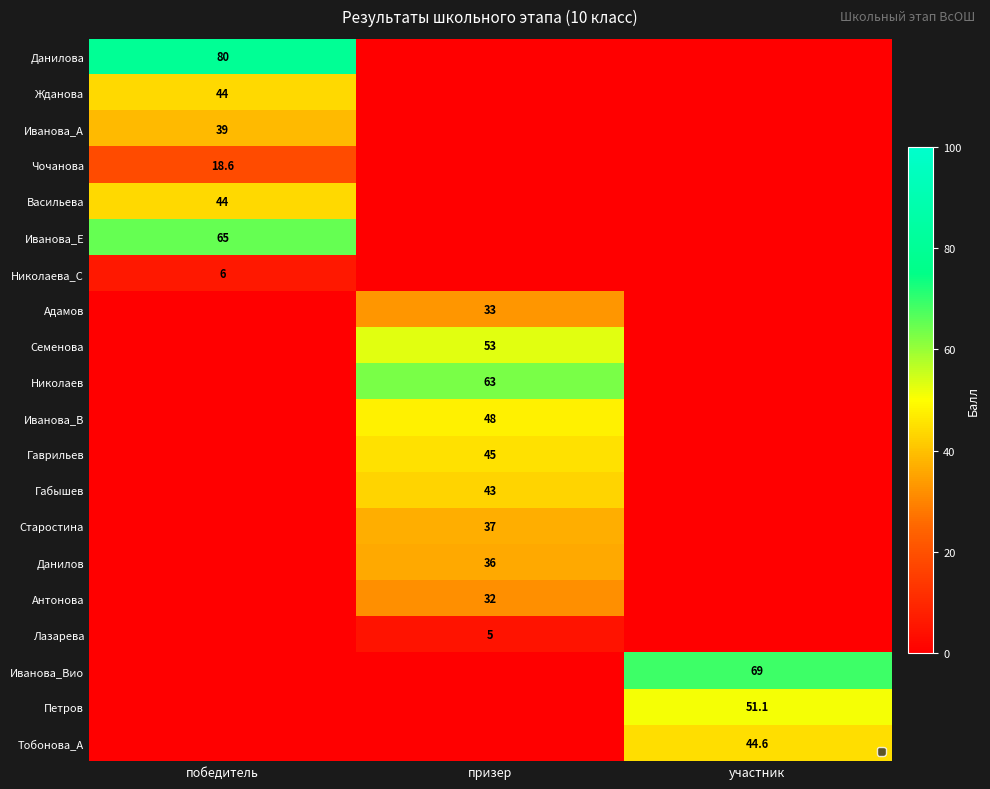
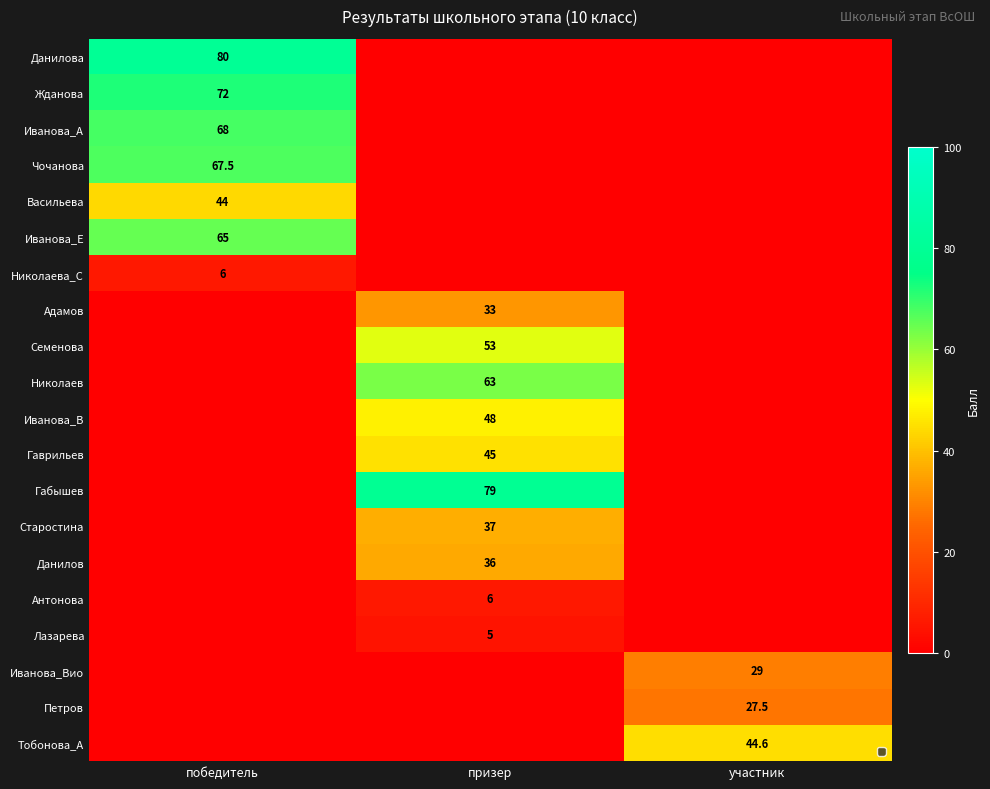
  {
    "Данилова": {
      "победитель": 80
    },
    "Жданова": {
-     "победитель": 44
+     "победитель": 72
    },
    "Иванова_А": {
-     "победитель": 39
+     "победитель": 68
    },
    "Чочанова": {
-     "победитель": 18.6
+     "победитель": 67.5
    },
    "Васильева": {
      "победитель": 44
    },
    "Иванова_Е": {
      "победитель": 65
    },
    "Николаева_С": {
      "победитель": 6
    },
    "Адамов": {
      "призер": 33
    },
    "Семенова": {
      "призер": 53
    },
    "Николаев": {
      "призер": 63
    },
    "Иванова_В": {
      "призер": 48
    },
    "Гаврильев": {
      "призер": 45
    },
    "Габышев": {
-     "призер": 43
+     "призер": 79
    },
    "Старостина": {
      "призер": 37
    },
    "Данилов": {
      "призер": 36
    },
    "Антонова": {
-     "призер": 32
+     "призер": 6
    },
    "Лазарева": {
      "призер": 5
    },
    "Иванова_Вио": {
-     "участник": 69
+     "участник": 29
    },
    "Петров": {
-     "участник": 51.1
+     "участник": 27.5
    },
    "Тобонова_А": {
      "участник": 44.6
    }
  }
